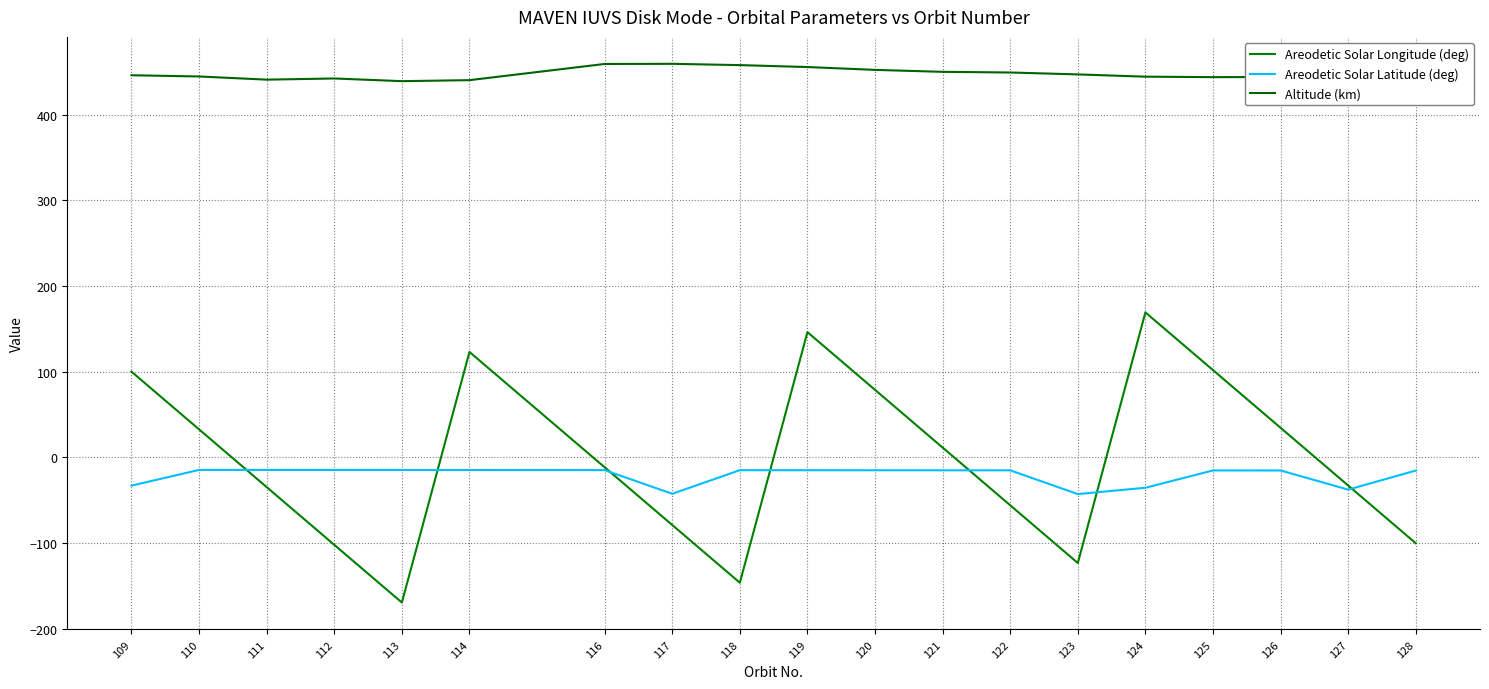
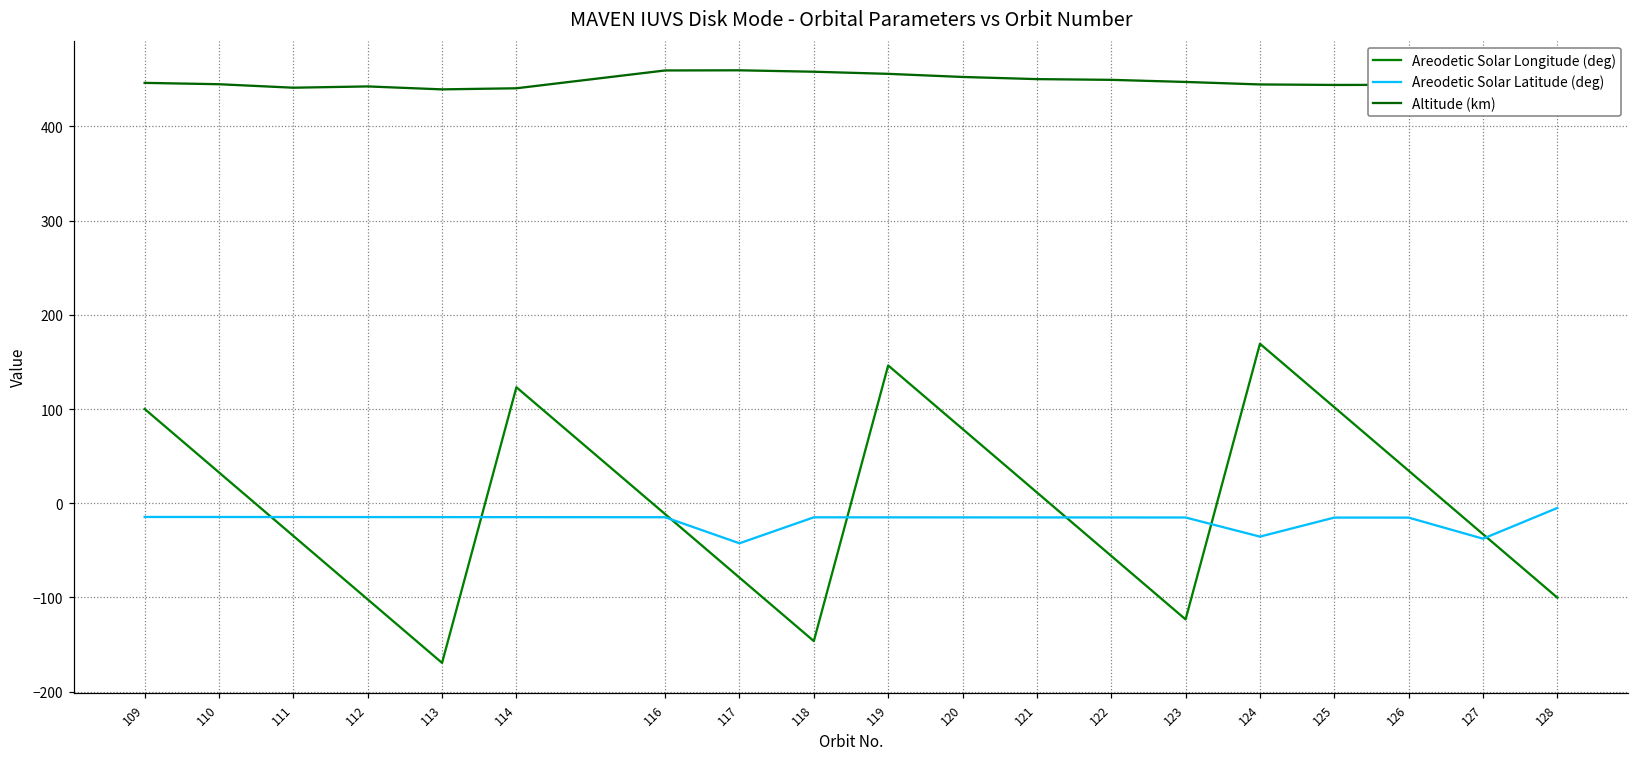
  {
    "Areodetic Solar Latitude (deg)": {
-     "109": -30,
+     "109": -10,
      "110": -10,
      "111": -10,
      "112": -10,
      "113": -10,
      "114": -10,
      "116": -10,
      "117": -40,
      "118": -10,
      "119": -10,
      "120": -20,
      "121": -20,
      "122": -20,
-     "123": -40,
+     "123": -20,
      "124": -40,
      "125": -20,
      "126": -20,
      "127": -40,
-     "128": -20
+     "128": -10
    }
  }
